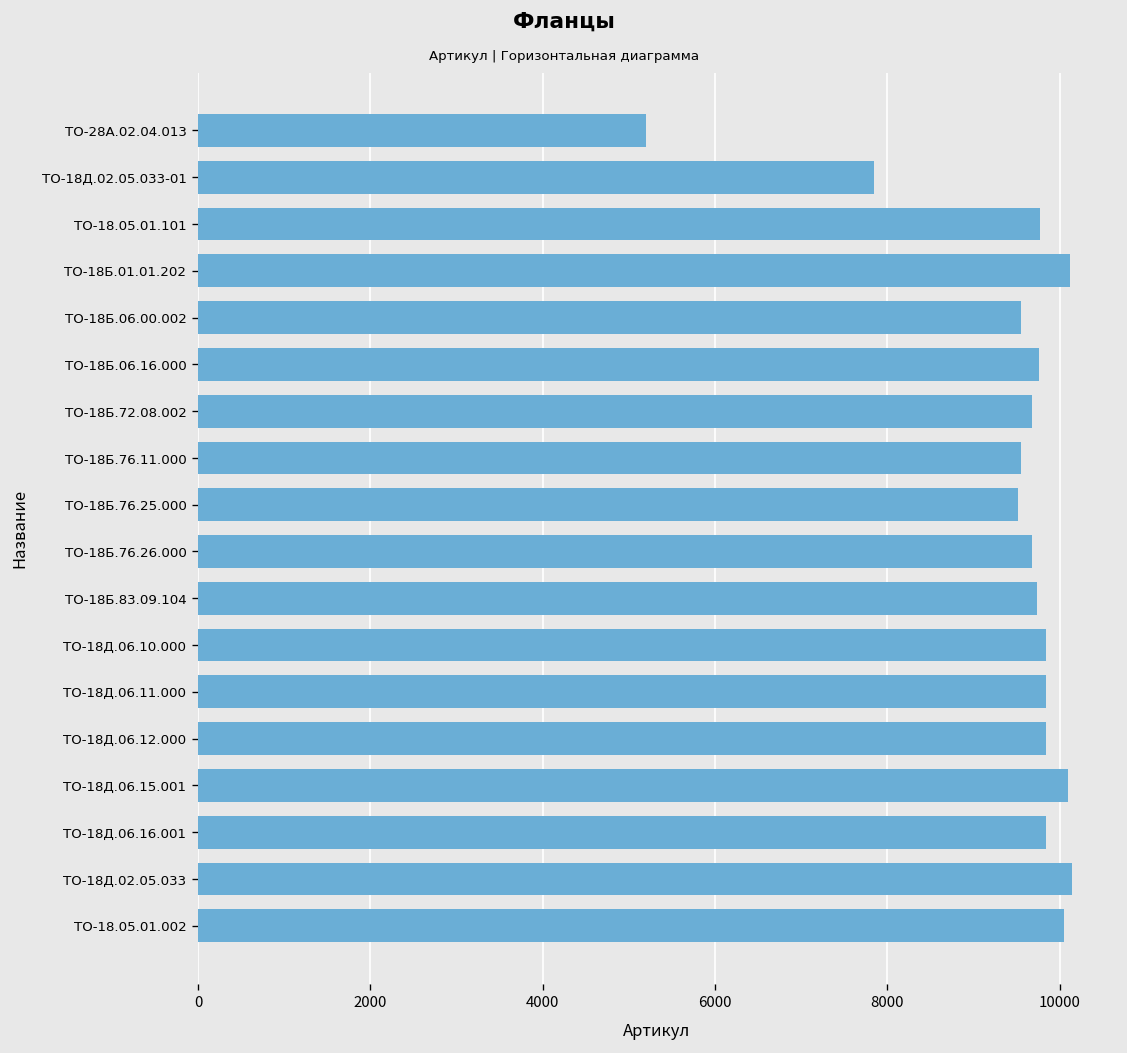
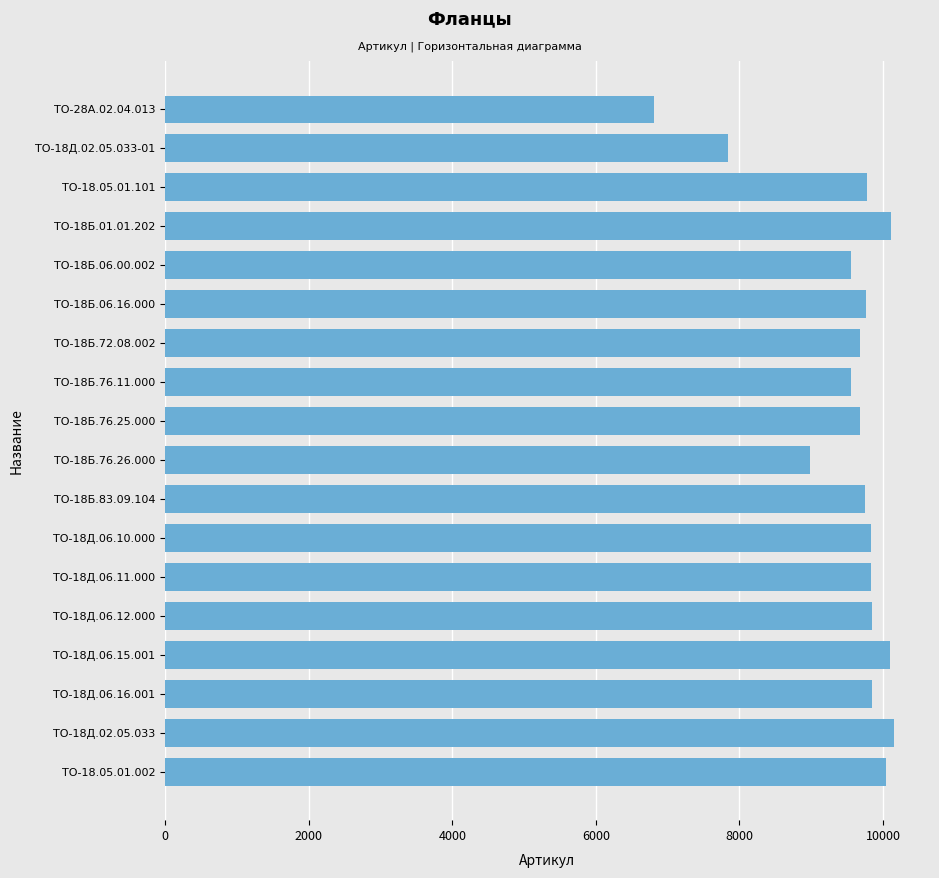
  {
-   "ТО-28А.02.04.013": 5200,
+   "ТО-28А.02.04.013": 6800,
    "ТО-18Д.02.05.033-01": 7800,
    "ТО-18.05.01.101": 9800,
    "ТО-18Б.01.01.202": 10100,
    "ТО-18Б.06.00.002": 9600,
    "ТО-18Б.06.16.000": 9800,
    "ТО-18Б.72.08.002": 9700,
    "ТО-18Б.76.11.000": 9600,
-   "ТО-18Б.76.25.000": 9500,
-   "ТО-18Б.76.26.000": 9700,
+   "ТО-18Б.76.25.000": 9700,
+   "ТО-18Б.76.26.000": 9000,
    "ТО-18Б.83.09.104": 9700,
    "ТО-18Д.06.10.000": 9800,
    "ТО-18Д.06.11.000": 9800,
    "ТО-18Д.06.12.000": 9800,
    "ТО-18Д.06.15.001": 10100,
    "ТО-18Д.06.16.001": 9800,
    "ТО-18Д.02.05.033": 10100,
    "ТО-18.05.01.002": 10000
  }
